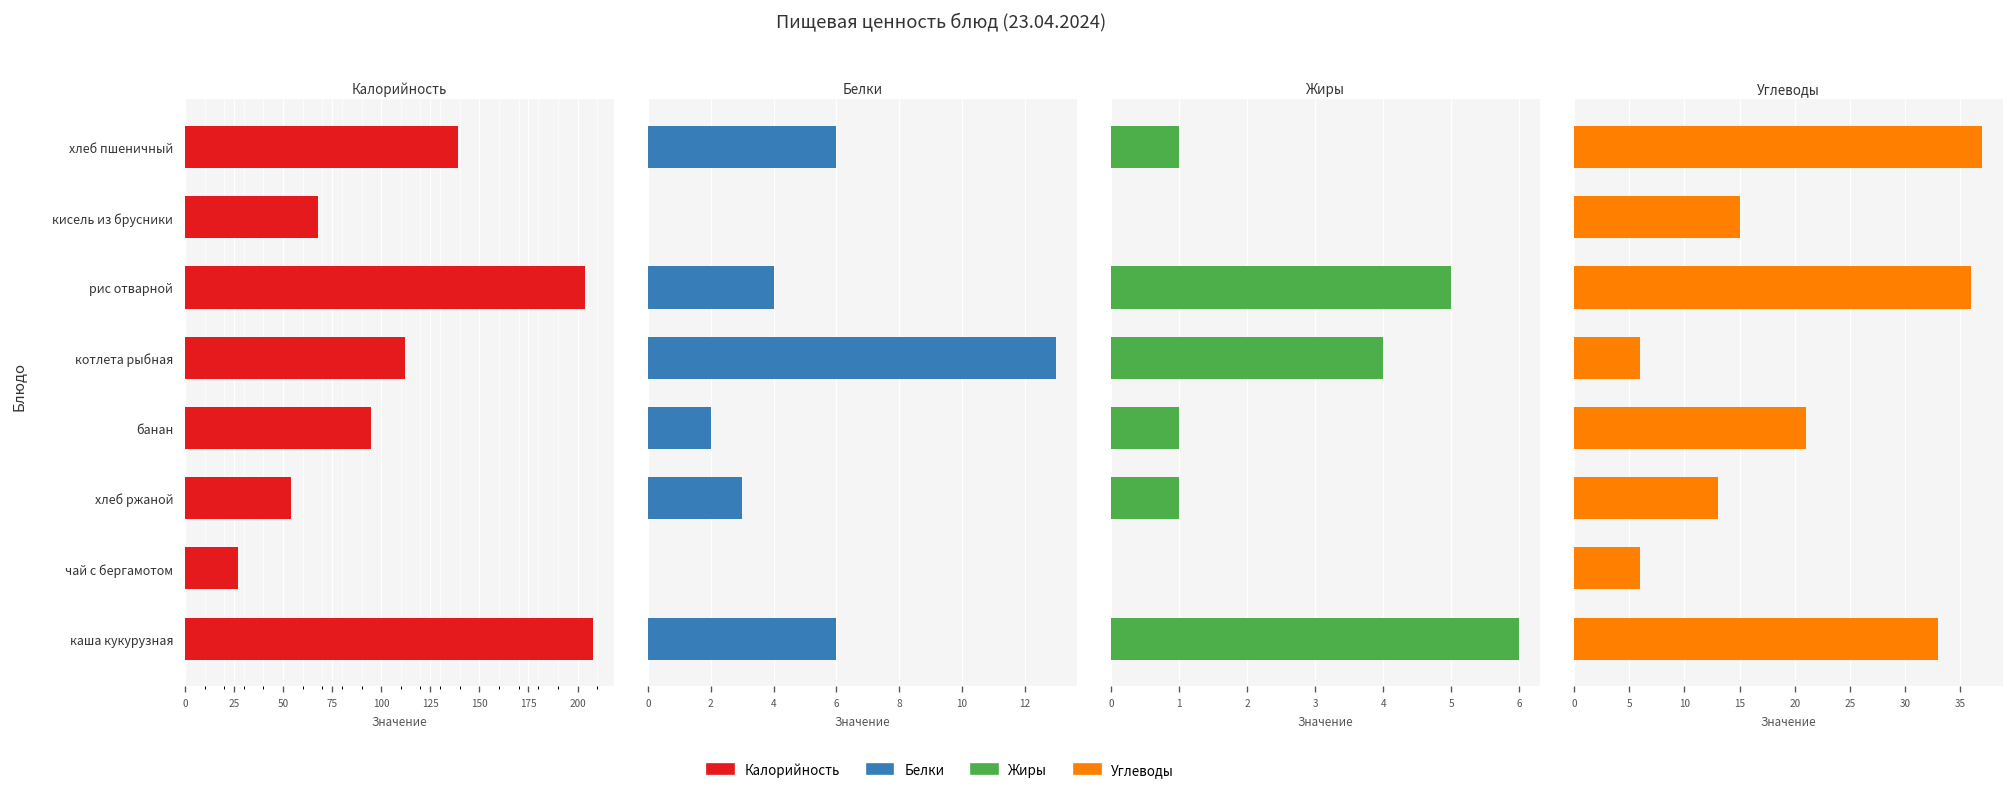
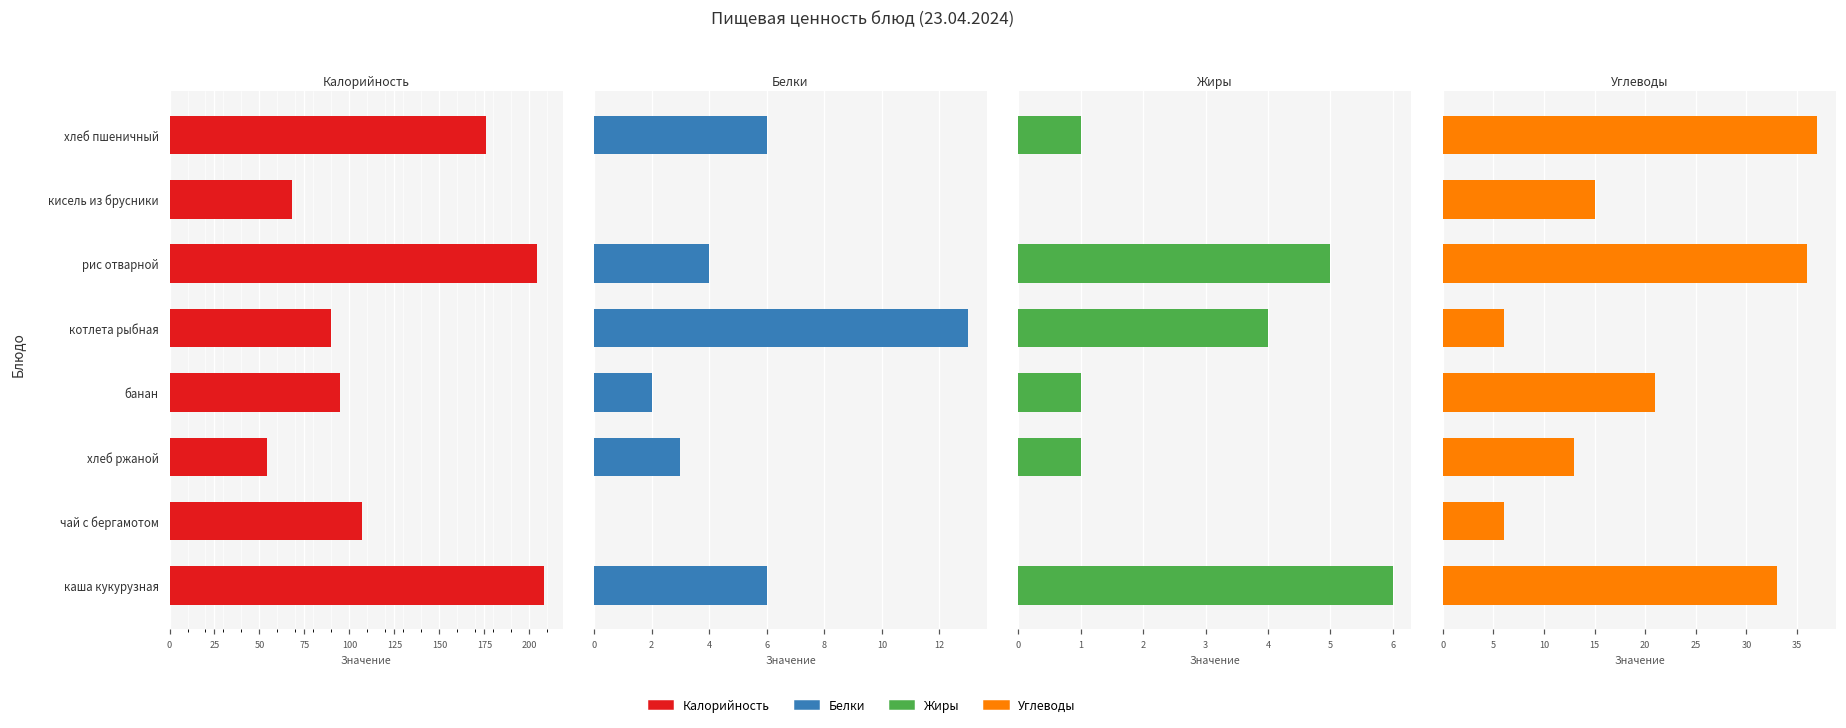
  {
    "Калорийность": {
-     "хлеб пшеничный": 139,
+     "хлеб пшеничный": 176,
      "кисель из брусники": 68,
      "рис отварной": 204,
-     "котлета рыбная": 112,
+     "котлета рыбная": 90,
      "банан": 95,
      "хлеб ржаной": 54,
-     "чай с бергамотом": 27,
+     "чай с бергамотом": 107,
      "каша кукурузная": 208
    }
  }
